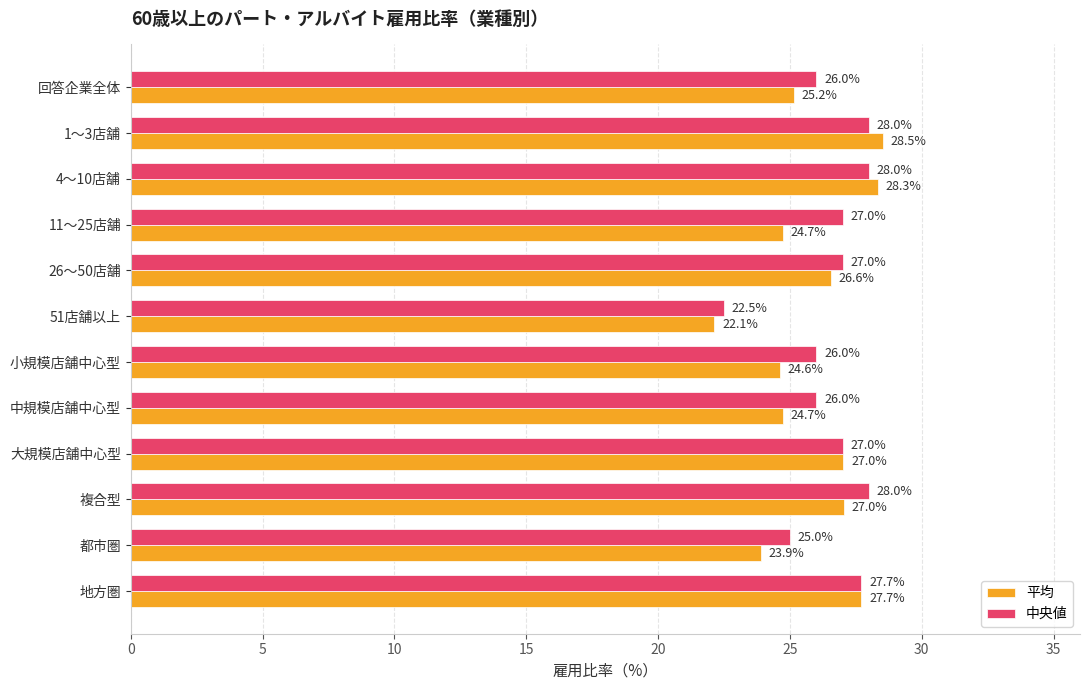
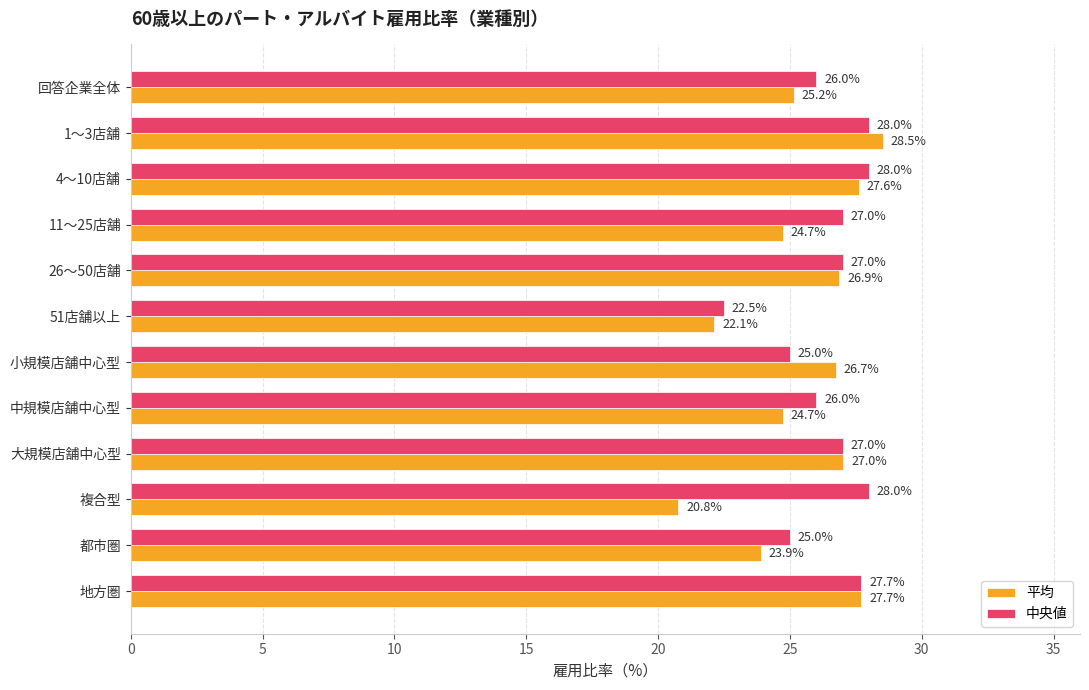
  {
    "平均": {
      "回答企業全体": "25.2%",
      "1～3店舗": "28.5%",
-     "4～10店舗": "28.3%",
+     "4～10店舗": "27.6%",
      "11～25店舗": "24.7%",
-     "26〜50店舗": "26.6%",
+     "26〜50店舗": "26.9%",
      "51店舗以上": "22.1%",
-     "小規模店舗中心型": "24.6%",
+     "小規模店舗中心型": "26.7%",
      "中規模店舗中心型": "24.7%",
      "大規模店舗中心型": "27.0%",
-     "複合型": "27.0%",
+     "複合型": "20.8%",
      "都市圏": "23.9%",
      "地方圏": "27.7%"
    },
    "中央値": {
      "回答企業全体": "26.0%",
      "1～3店舗": "28.0%",
      "4～10店舗": "28.0%",
      "11～25店舗": "27.0%",
      "26〜50店舗": "27.0%",
      "51店舗以上": "22.5%",
-     "小規模店舗中心型": "26.0%",
+     "小規模店舗中心型": "25.0%",
      "中規模店舗中心型": "26.0%",
      "大規模店舗中心型": "27.0%",
      "複合型": "28.0%",
      "都市圏": "25.0%",
      "地方圏": "27.7%"
    }
  }
